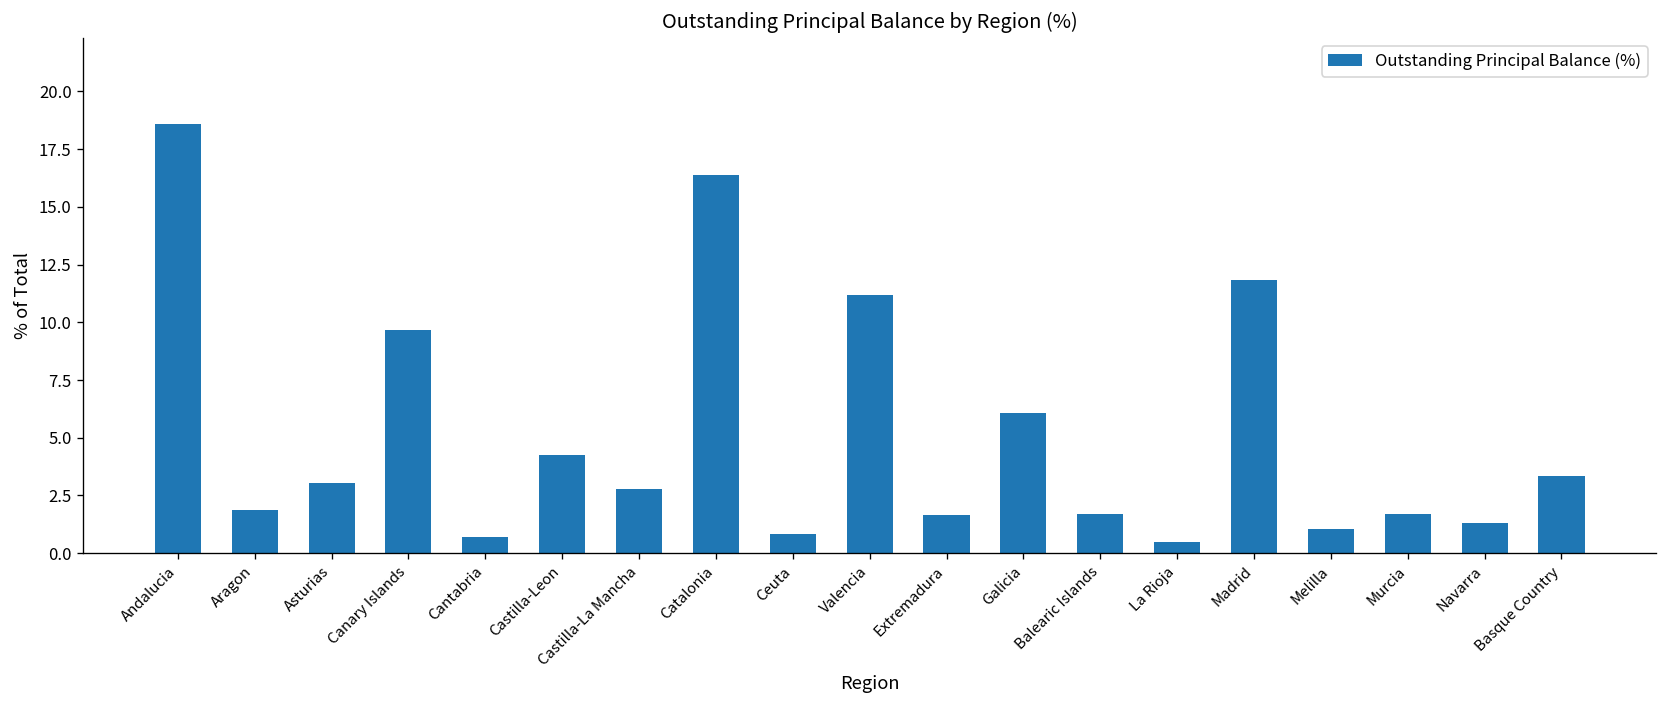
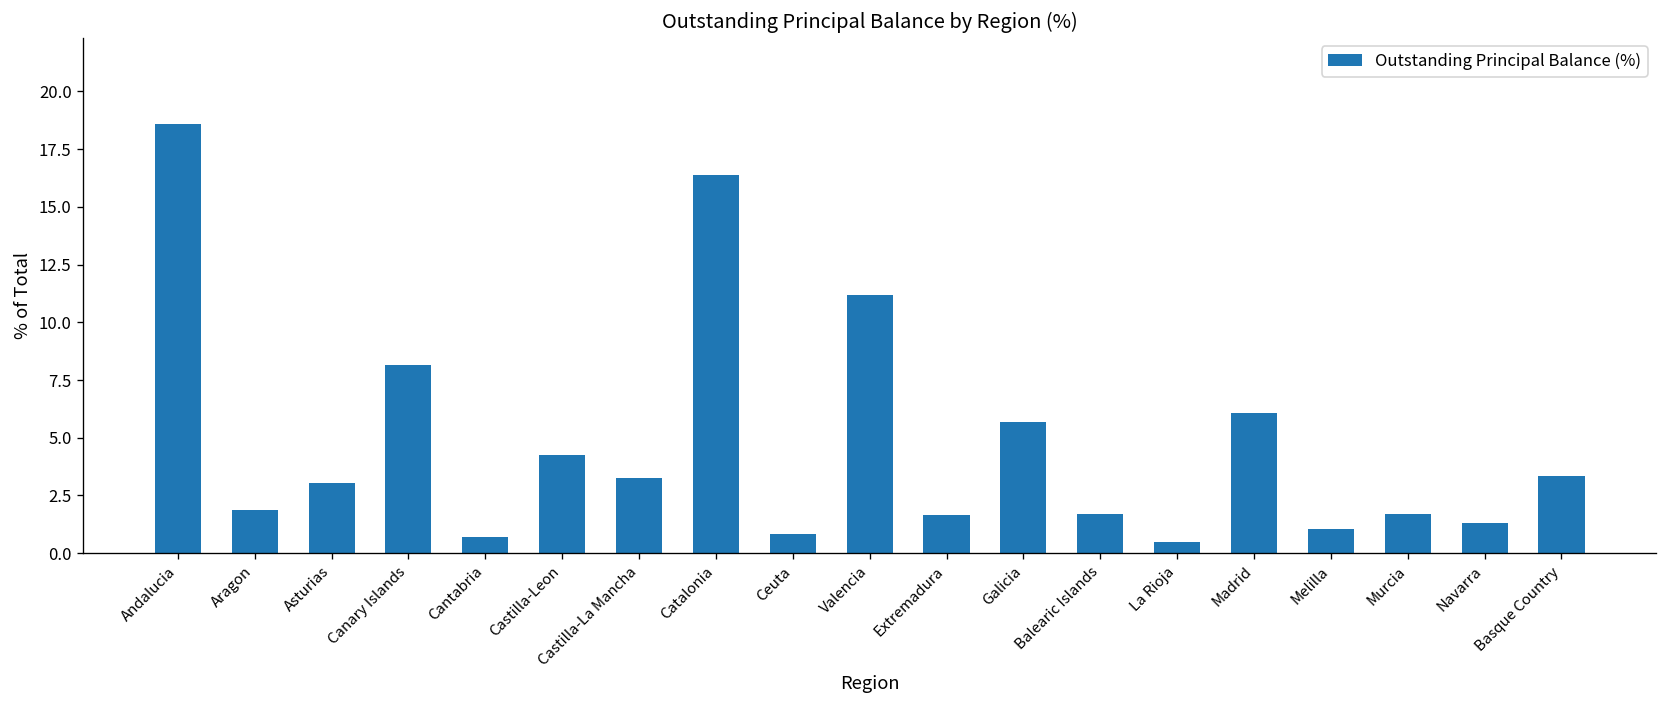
  {
    "Andalucia": 18.6,
    "Aragon": 1.9,
    "Asturias": 3.0,
-   "Canary Islands": 9.7,
+   "Canary Islands": 8.1,
    "Cantabria": 0.7,
    "Castilla-Leon": 4.3,
-   "Castilla-La Mancha": 2.8,
+   "Castilla-La Mancha": 3.3,
    "Catalonia": 16.4,
    "Ceuta": 0.8,
    "Valencia": 11.2,
    "Extremadura": 1.7,
-   "Galicia": 6.1,
+   "Galicia": 5.7,
    "Balearic Islands": 1.7,
    "La Rioja": 0.5,
-   "Madrid": 11.8,
+   "Madrid": 6.1,
    "Melilla": 1.0,
    "Murcia": 1.7,
    "Navarra": 1.3,
    "Basque Country": 3.4
  }
